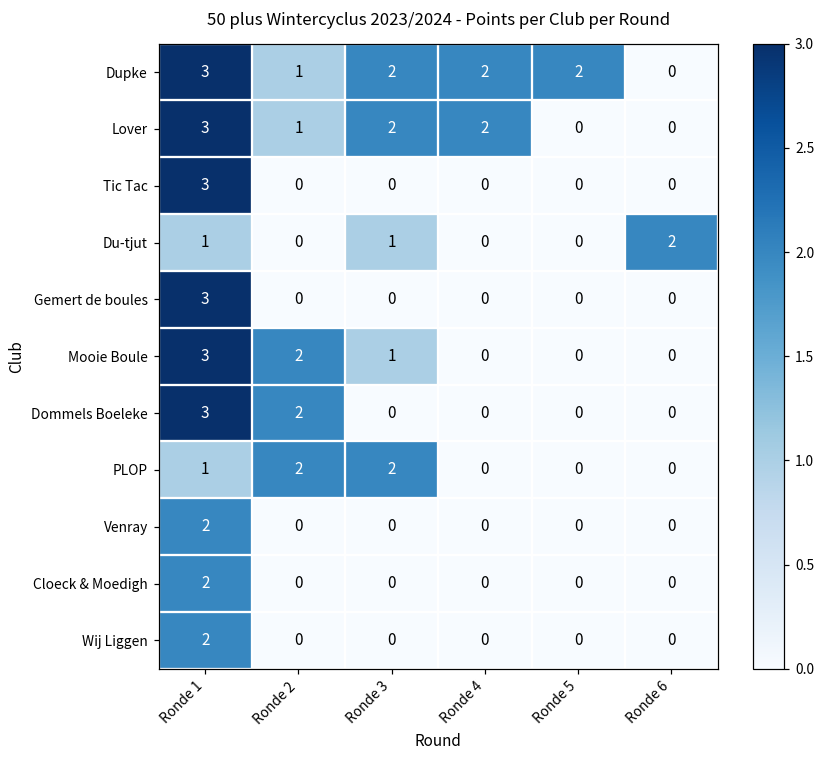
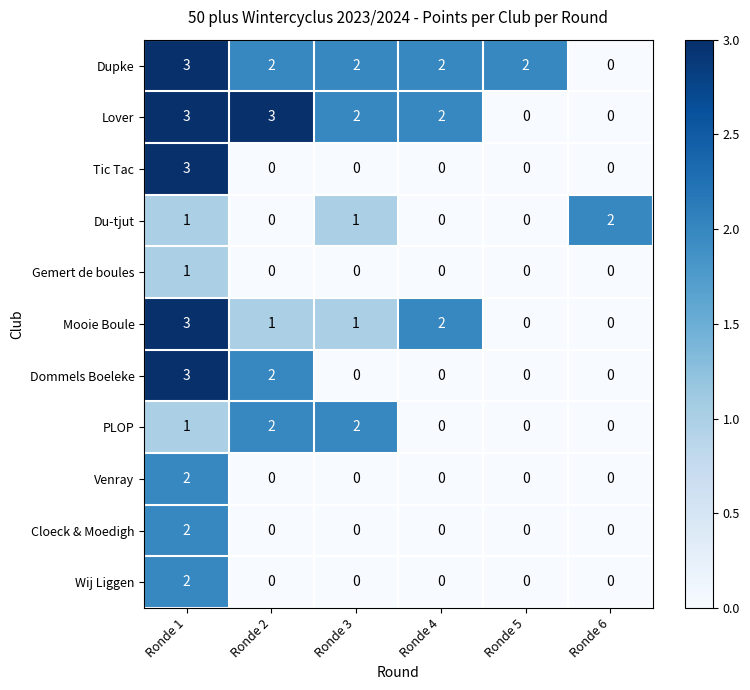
  {
    "Dupke": {
      "Ronde 1": 3,
-     "Ronde 2": 1,
+     "Ronde 2": 2,
      "Ronde 3": 2,
      "Ronde 4": 2,
      "Ronde 5": 2,
      "Ronde 6": 0
    },
    "Lover": {
      "Ronde 1": 3,
-     "Ronde 2": 1,
+     "Ronde 2": 3,
      "Ronde 3": 2,
      "Ronde 4": 2,
      "Ronde 5": 0,
      "Ronde 6": 0
    },
    "Tic Tac": {
      "Ronde 1": 3,
      "Ronde 2": 0,
      "Ronde 3": 0,
      "Ronde 4": 0,
      "Ronde 5": 0,
      "Ronde 6": 0
    },
    "Du-tjut": {
      "Ronde 1": 1,
      "Ronde 2": 0,
      "Ronde 3": 1,
      "Ronde 4": 0,
      "Ronde 5": 0,
      "Ronde 6": 2
    },
    "Gemert de boules": {
-     "Ronde 1": 3,
+     "Ronde 1": 1,
      "Ronde 2": 0,
      "Ronde 3": 0,
      "Ronde 4": 0,
      "Ronde 5": 0,
      "Ronde 6": 0
    },
    "Mooie Boule": {
      "Ronde 1": 3,
-     "Ronde 2": 2,
+     "Ronde 2": 1,
      "Ronde 3": 1,
-     "Ronde 4": 0,
+     "Ronde 4": 2,
      "Ronde 5": 0,
      "Ronde 6": 0
    },
    "Dommels Boeleke": {
      "Ronde 1": 3,
      "Ronde 2": 2,
      "Ronde 3": 0,
      "Ronde 4": 0,
      "Ronde 5": 0,
      "Ronde 6": 0
    },
    "PLOP": {
      "Ronde 1": 1,
      "Ronde 2": 2,
      "Ronde 3": 2,
      "Ronde 4": 0,
      "Ronde 5": 0,
      "Ronde 6": 0
    },
    "Venray": {
      "Ronde 1": 2,
      "Ronde 2": 0,
      "Ronde 3": 0,
      "Ronde 4": 0,
      "Ronde 5": 0,
      "Ronde 6": 0
    },
    "Cloeck & Moedigh": {
      "Ronde 1": 2,
      "Ronde 2": 0,
      "Ronde 3": 0,
      "Ronde 4": 0,
      "Ronde 5": 0,
      "Ronde 6": 0
    },
    "Wij Liggen": {
      "Ronde 1": 2,
      "Ronde 2": 0,
      "Ronde 3": 0,
      "Ronde 4": 0,
      "Ronde 5": 0,
      "Ronde 6": 0
    }
  }
